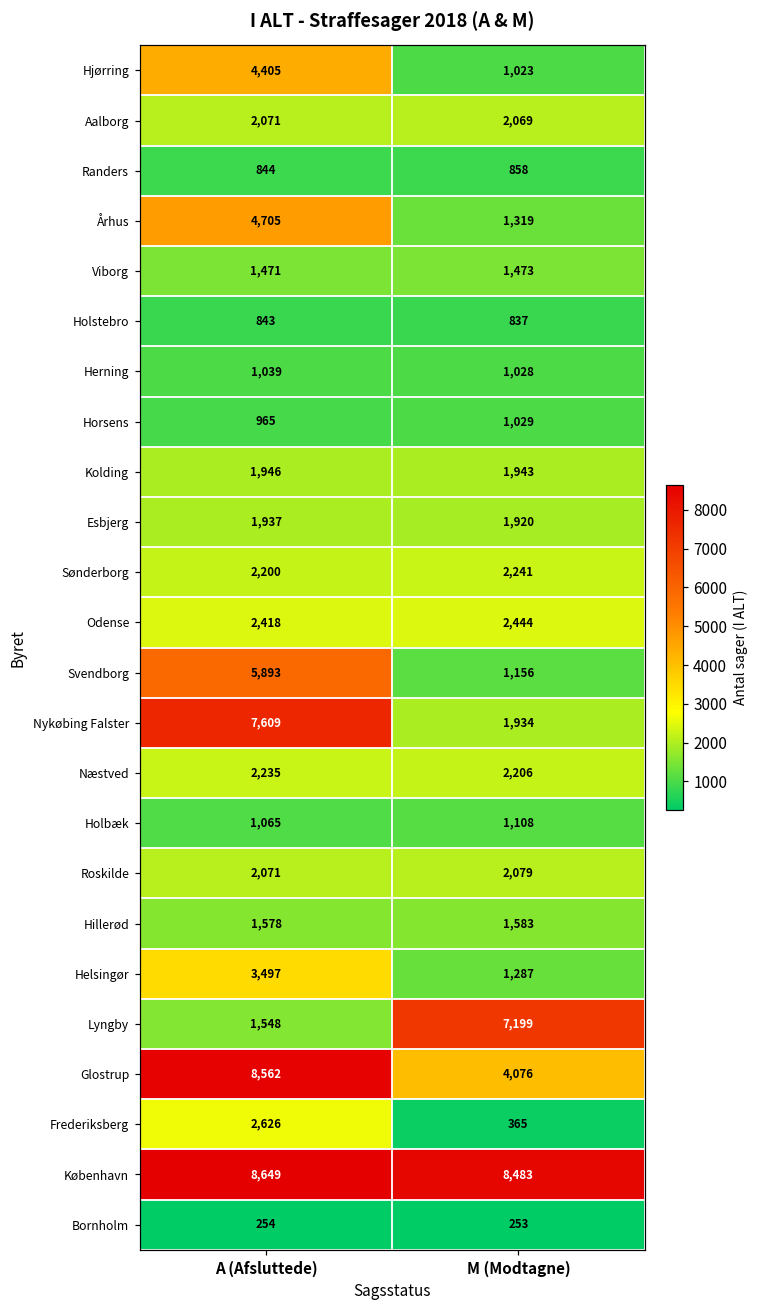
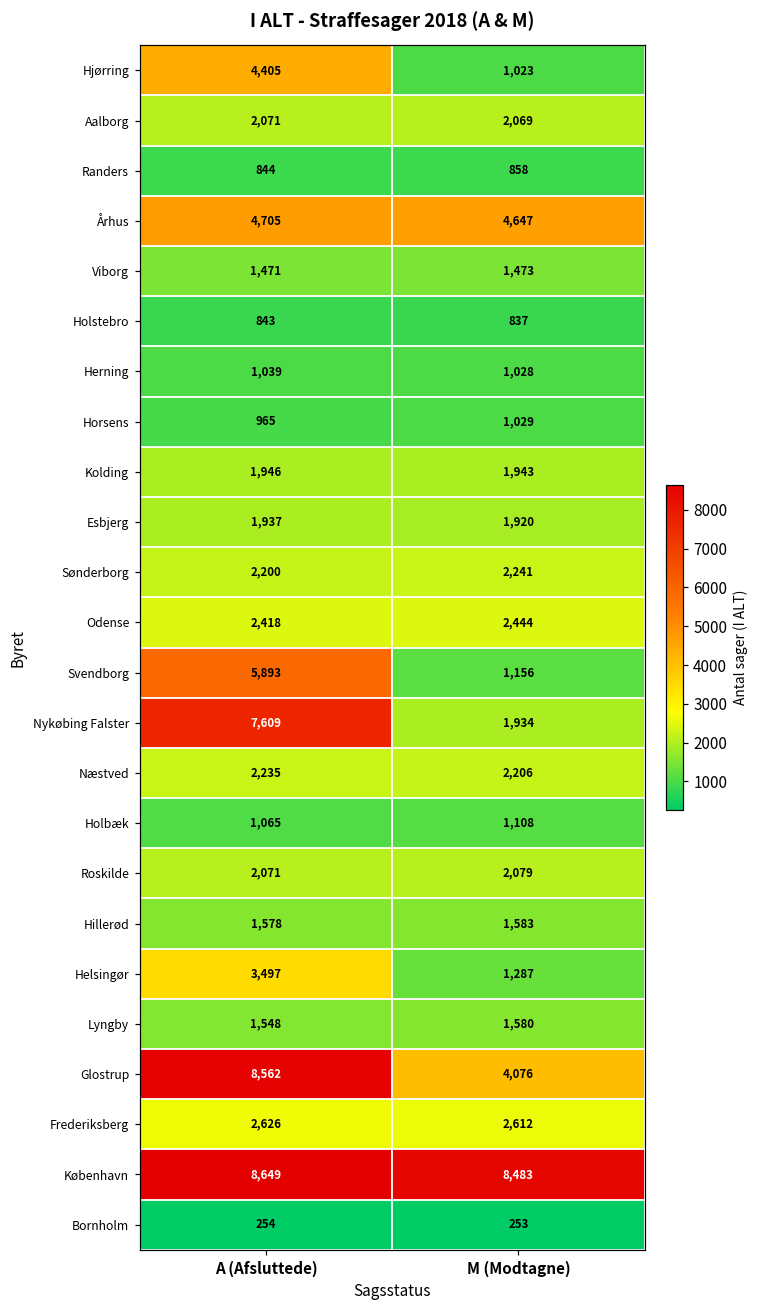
  {
    "Hjørring": {
      "A (Afsluttede)": "4,405",
      "M (Modtagne)": "1,023"
    },
    "Aalborg": {
      "A (Afsluttede)": "2,071",
      "M (Modtagne)": "2,069"
    },
    "Randers": {
      "A (Afsluttede)": "844",
      "M (Modtagne)": "858"
    },
    "Århus": {
      "A (Afsluttede)": "4,705",
-     "M (Modtagne)": "1,319"
+     "M (Modtagne)": "4,647"
    },
    "Viborg": {
      "A (Afsluttede)": "1,471",
      "M (Modtagne)": "1,473"
    },
    "Holstebro": {
      "A (Afsluttede)": "843",
      "M (Modtagne)": "837"
    },
    "Herning": {
      "A (Afsluttede)": "1,039",
      "M (Modtagne)": "1,028"
    },
    "Horsens": {
      "A (Afsluttede)": "965",
      "M (Modtagne)": "1,029"
    },
    "Kolding": {
      "A (Afsluttede)": "1,946",
      "M (Modtagne)": "1,943"
    },
    "Esbjerg": {
      "A (Afsluttede)": "1,937",
      "M (Modtagne)": "1,920"
    },
    "Sønderborg": {
      "A (Afsluttede)": "2,200",
      "M (Modtagne)": "2,241"
    },
    "Odense": {
      "A (Afsluttede)": "2,418",
      "M (Modtagne)": "2,444"
    },
    "Svendborg": {
      "A (Afsluttede)": "5,893",
      "M (Modtagne)": "1,156"
    },
    "Nykøbing Falster": {
      "A (Afsluttede)": "7,609",
      "M (Modtagne)": "1,934"
    },
    "Næstved": {
      "A (Afsluttede)": "2,235",
      "M (Modtagne)": "2,206"
    },
    "Holbæk": {
      "A (Afsluttede)": "1,065",
      "M (Modtagne)": "1,108"
    },
    "Roskilde": {
      "A (Afsluttede)": "2,071",
      "M (Modtagne)": "2,079"
    },
    "Hillerød": {
      "A (Afsluttede)": "1,578",
      "M (Modtagne)": "1,583"
    },
    "Helsingør": {
      "A (Afsluttede)": "3,497",
      "M (Modtagne)": "1,287"
    },
    "Lyngby": {
      "A (Afsluttede)": "1,548",
-     "M (Modtagne)": "7,199"
+     "M (Modtagne)": "1,580"
    },
    "Glostrup": {
      "A (Afsluttede)": "8,562",
      "M (Modtagne)": "4,076"
    },
    "Frederiksberg": {
      "A (Afsluttede)": "2,626",
-     "M (Modtagne)": "365"
+     "M (Modtagne)": "2,612"
    },
    "København": {
      "A (Afsluttede)": "8,649",
      "M (Modtagne)": "8,483"
    },
    "Bornholm": {
      "A (Afsluttede)": "254",
      "M (Modtagne)": "253"
    }
  }
